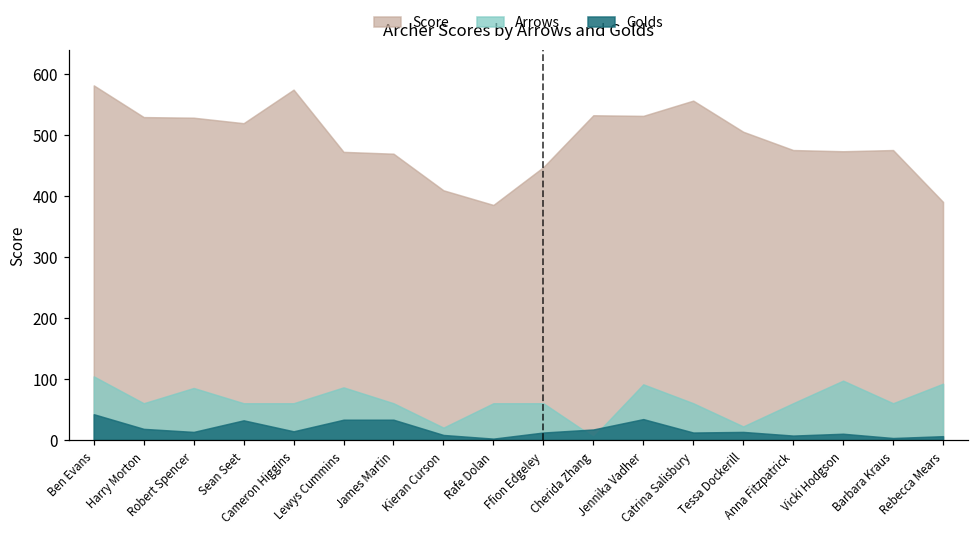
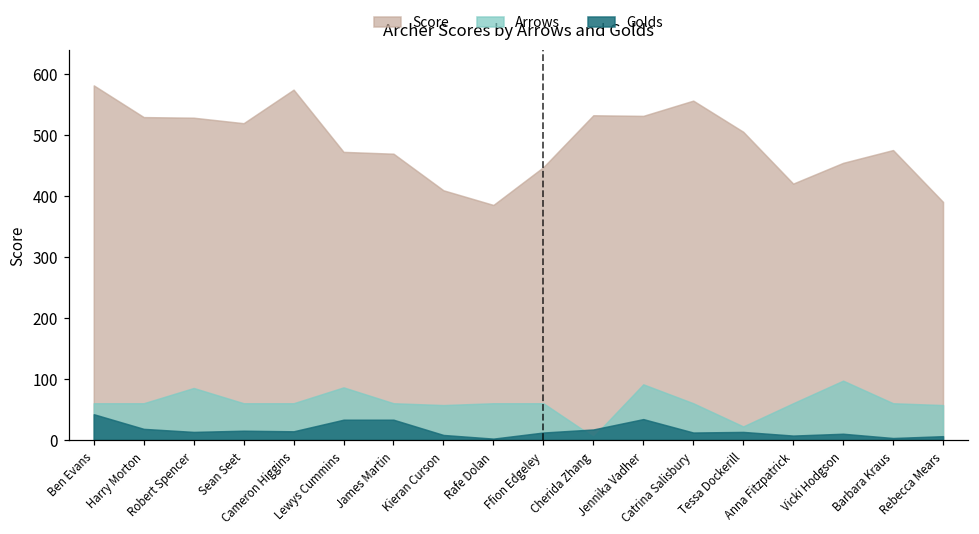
  {
    "Score": {
      "Ben Evans": 580,
      "Harry Morton": 530,
      "Robert Spencer": 530,
      "Sean Seet": 520,
      "Cameron Higgins": 570,
      "Lewys Cummins": 470,
      "James Martin": 470,
      "Kieran Curson": 410,
      "Rafe Dolan": 390,
      "Ffion Edgeley": 450,
      "Cherida Zhang": 530,
      "Jennika Vadher": 530,
      "Catrina Salisbury": 560,
      "Tessa Dockerill": 510,
-     "Anna Fitzpatrick": 480,
-     "Vicki Hodgson": 470,
+     "Anna Fitzpatrick": 420,
+     "Vicki Hodgson": 450,
      "Barbara Kraus": 480,
      "Rebecca Mears": 390
    },
    "Arrows": {
-     "Ben Evans": 100,
+     "Ben Evans": 60,
      "Harry Morton": 60,
      "Robert Spencer": 90,
      "Sean Seet": 60,
      "Cameron Higgins": 60,
      "Lewys Cummins": 90,
      "James Martin": 60,
-     "Kieran Curson": 20,
+     "Kieran Curson": 60,
      "Rafe Dolan": 60,
      "Ffion Edgeley": 60,
      "Cherida Zhang": 10,
      "Jennika Vadher": 90,
      "Catrina Salisbury": 60,
      "Tessa Dockerill": 20,
      "Anna Fitzpatrick": 60,
      "Vicki Hodgson": 100,
      "Barbara Kraus": 60,
-     "Rebecca Mears": 90
+     "Rebecca Mears": 60
    },
    "Golds": {
      "Ben Evans": 40,
      "Harry Morton": 20,
      "Robert Spencer": 10,
-     "Sean Seet": 30,
+     "Sean Seet": 20,
      "Cameron Higgins": 10,
      "Lewys Cummins": 30,
      "James Martin": 30,
      "Kieran Curson": 10,
      "Rafe Dolan": 0,
      "Ffion Edgeley": 10,
      "Cherida Zhang": 20,
      "Jennika Vadher": 30,
      "Catrina Salisbury": 10,
      "Tessa Dockerill": 10,
      "Anna Fitzpatrick": 10,
      "Vicki Hodgson": 10,
      "Barbara Kraus": 0,
      "Rebecca Mears": 10
    }
  }
